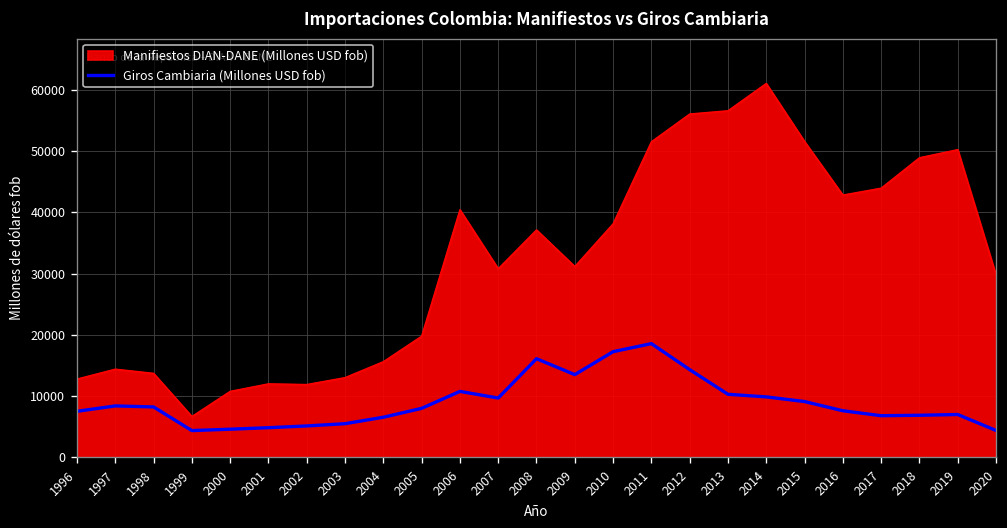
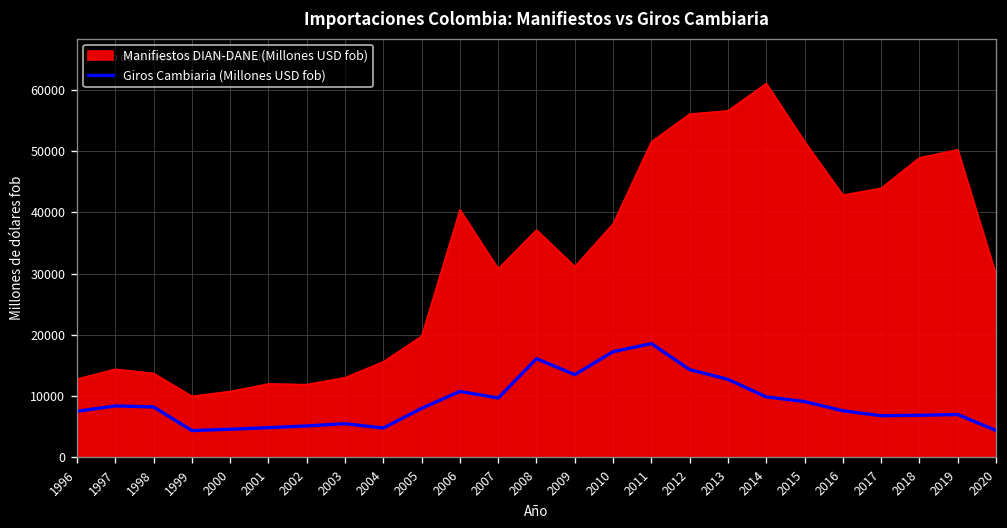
  {
    "Manifiestos DIAN-DANE (Millones USD fob)": {
      "1996": 13000,
      "1997": 14000,
      "1998": 14000,
-     "1999": 7000,
+     "1999": 10000,
      "2000": 11000,
      "2001": 12000,
      "2002": 12000,
      "2003": 13000,
      "2004": 16000,
      "2005": 20000,
      "2006": 40000,
      "2007": 31000,
      "2008": 37000,
      "2009": 31000,
      "2010": 38000,
      "2011": 52000,
      "2012": 56000,
      "2013": 57000,
      "2014": 61000,
      "2015": 52000,
      "2016": 43000,
      "2017": 44000,
      "2018": 49000,
      "2019": 50000,
      "2020": 30000
    },
    "Giros Cambiaria (Millones USD fob)": {
      "1996": 8000,
      "1997": 8000,
      "1998": 8000,
      "1999": 4000,
      "2000": 5000,
      "2001": 5000,
      "2002": 5000,
      "2003": 5000,
-     "2004": 7000,
+     "2004": 5000,
      "2005": 8000,
      "2006": 11000,
      "2007": 10000,
      "2008": 16000,
      "2009": 14000,
      "2010": 17000,
      "2011": 19000,
      "2012": 14000,
-     "2013": 10000,
+     "2013": 13000,
      "2014": 10000,
      "2015": 9000,
      "2016": 8000,
      "2017": 7000,
      "2018": 7000,
      "2019": 7000,
      "2020": 4000
    }
  }
